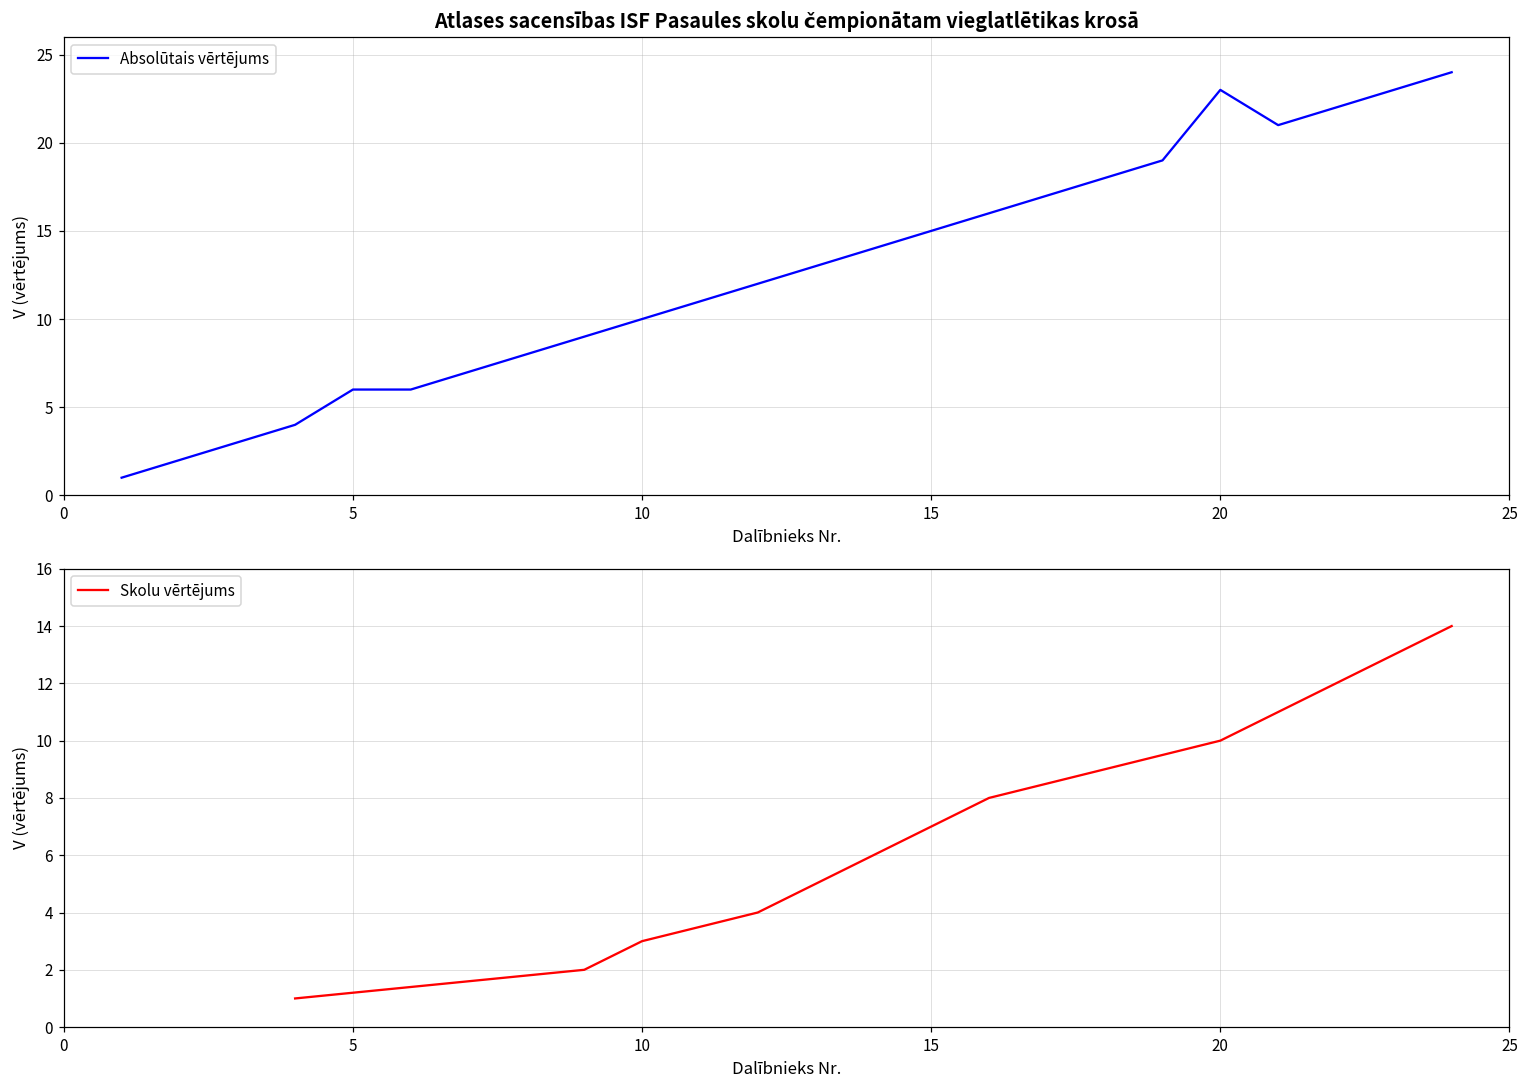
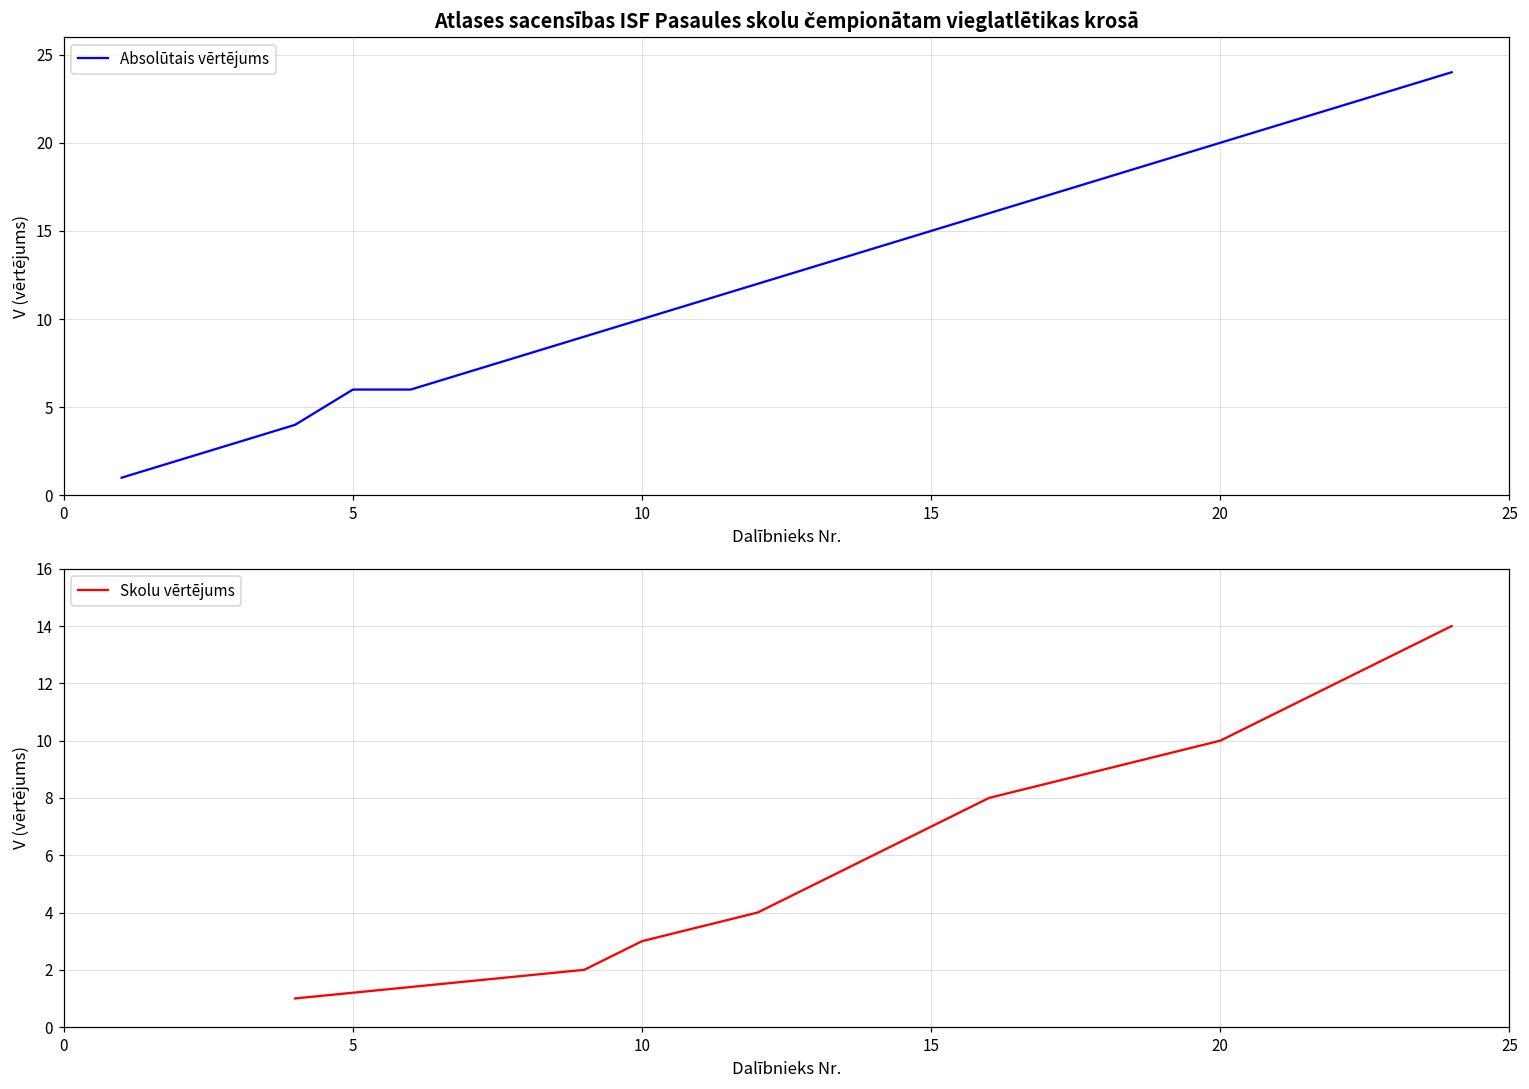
  {
    "Atlases sacensības ISF Pasaules skolu čempionātam vieglatlētikas krosā": {
      "5": 6,
      "10": 10,
      "15": 15,
-     "20": 23
+     "20": 20
    }
  }
